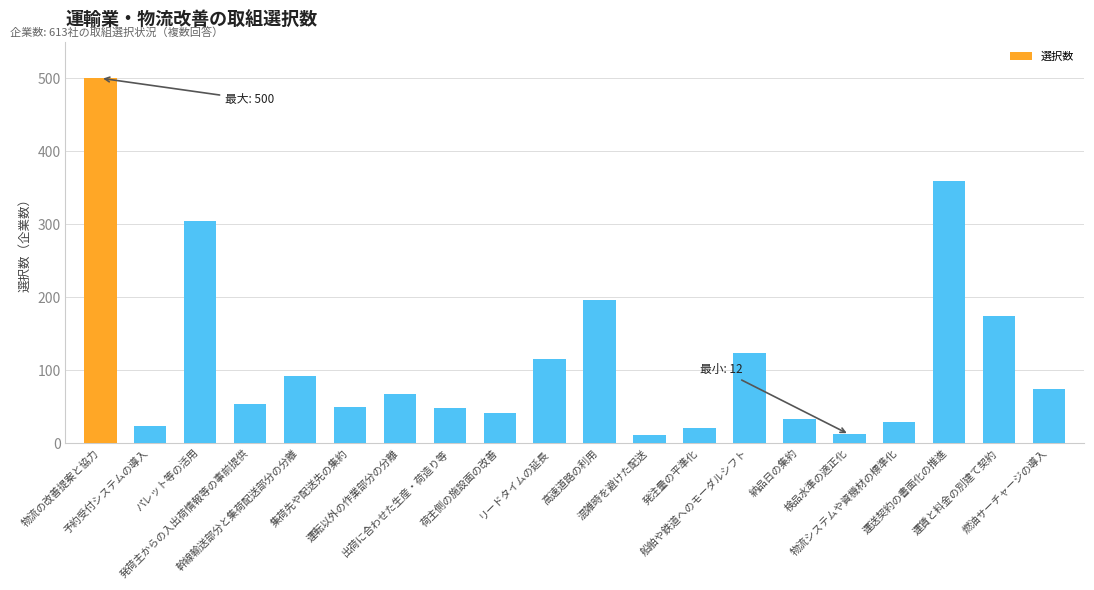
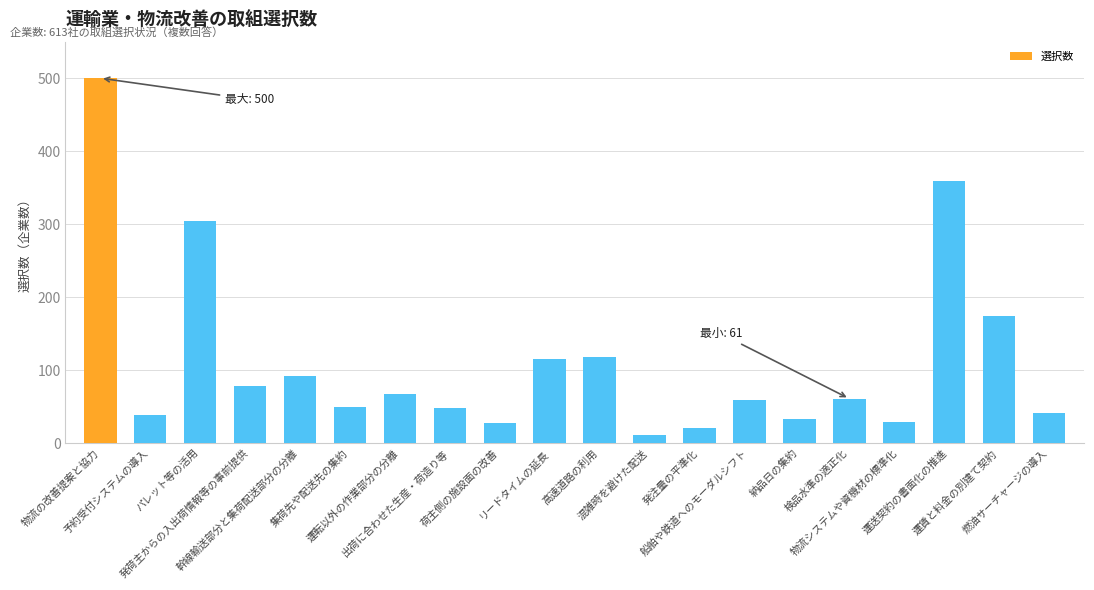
  {
    "物流の改善提案と協力": 500,
-   "予約受付システムの導入": 20,
-   "発荷主からの入出荷情報等の事前提供": 50,
-   "荷主側の施設面の改善": 40,
-   "高速道路の利用": 200,
-   "船舶や鉄道へのモーダルシフト": 120,
-   "検品水準の適正化": 12,
-   "燃油サーチャージの導入": 70
+   "予約受付システムの導入": 40,
+   "発荷主からの入出荷情報等の事前提供": 80,
+   "荷主側の施設面の改善": 30,
+   "高速道路の利用": 120,
+   "船舶や鉄道へのモーダルシフト": 60,
+   "検品水準の適正化": 61,
+   "燃油サーチャージの導入": 40
  }
